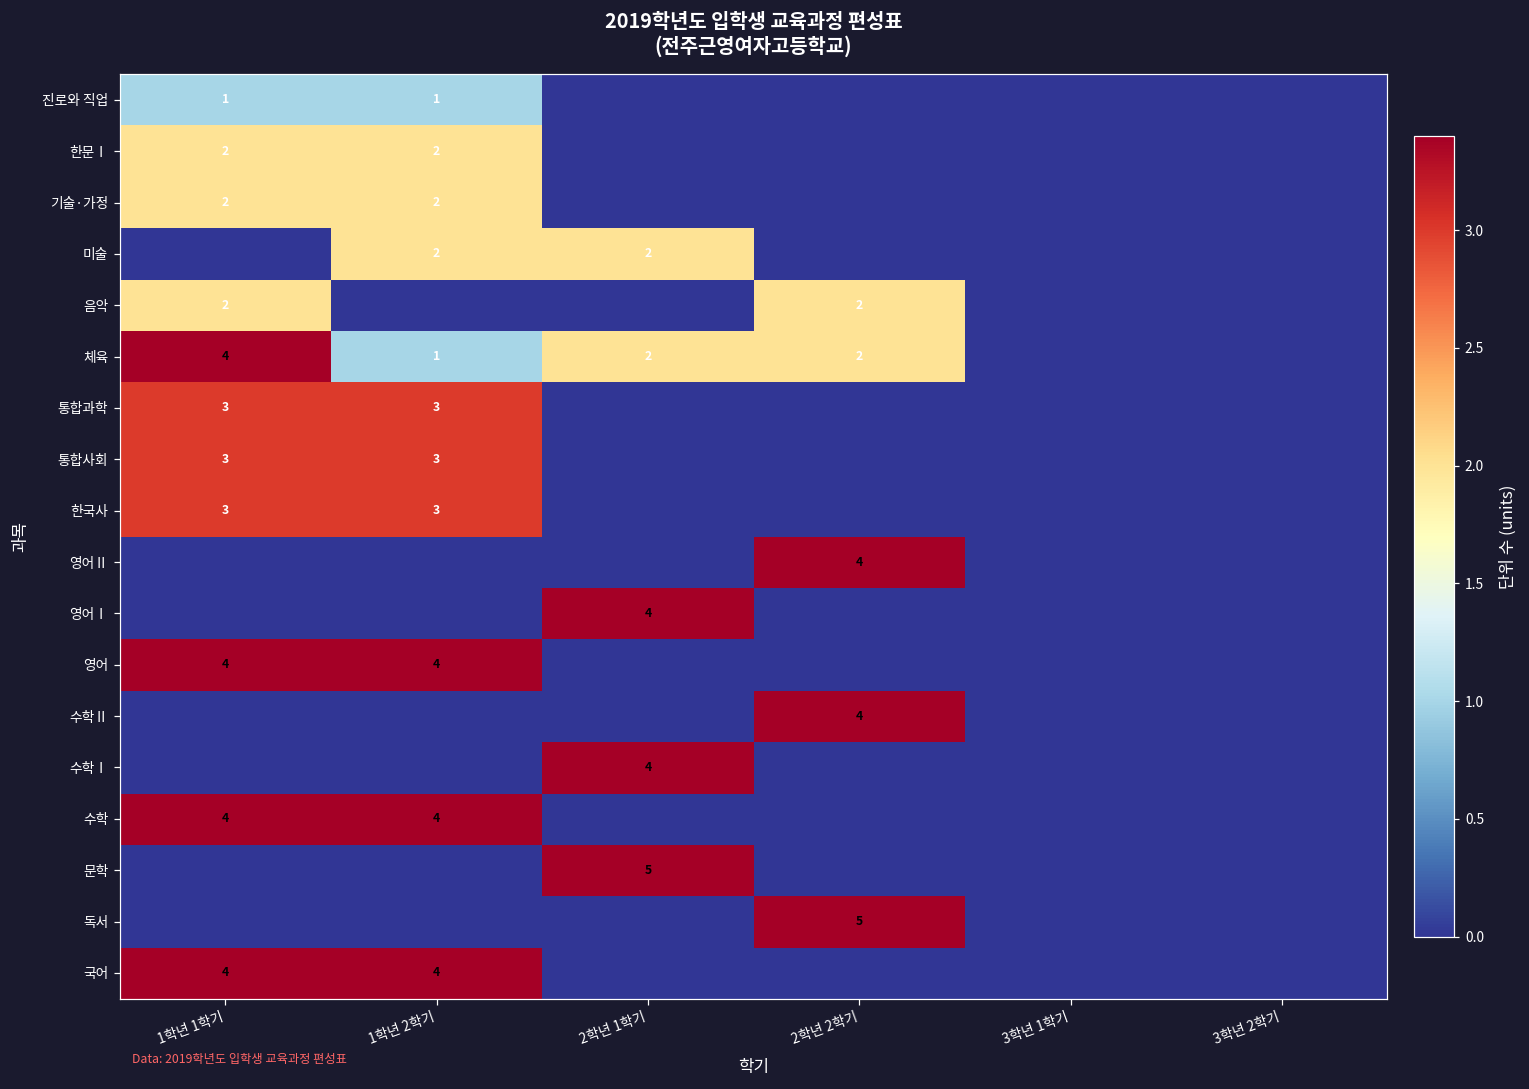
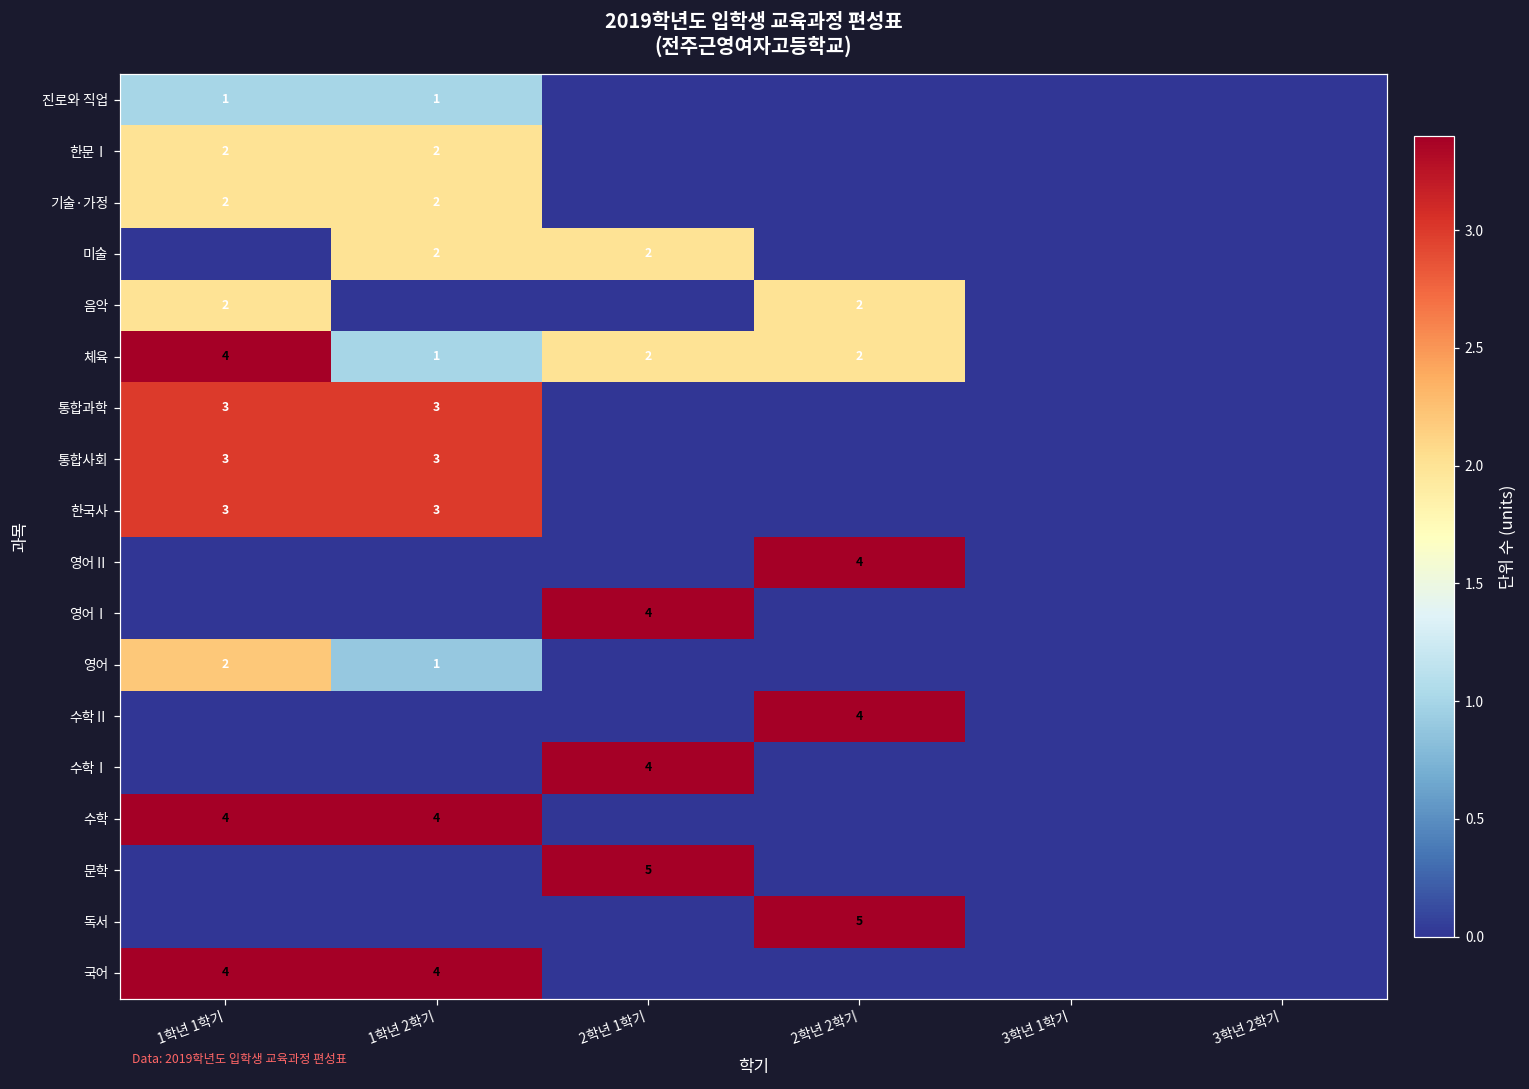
  {
    "진로와 직업": {
      "1학년 1학기": 1,
      "1학년 2학기": 1
    },
    "한문Ⅰ": {
      "1학년 1학기": 2,
      "1학년 2학기": 2
    },
    "기술·가정": {
      "1학년 1학기": 2,
      "1학년 2학기": 2
    },
    "미술": {
      "1학년 2학기": 2,
      "2학년 1학기": 2
    },
    "음악": {
      "1학년 1학기": 2,
      "2학년 2학기": 2
    },
    "체육": {
      "1학년 1학기": 4,
      "1학년 2학기": 1,
      "2학년 1학기": 2,
      "2학년 2학기": 2
    },
    "통합과학": {
      "1학년 1학기": 3,
      "1학년 2학기": 3
    },
    "통합사회": {
      "1학년 1학기": 3,
      "1학년 2학기": 3
    },
    "한국사": {
      "1학년 1학기": 3,
      "1학년 2학기": 3
    },
    "영어Ⅱ": {
      "2학년 2학기": 4
    },
    "영어Ⅰ": {
      "2학년 1학기": 4
    },
    "영어": {
-     "1학년 1학기": 4,
-     "1학년 2학기": 4
+     "1학년 1학기": 2,
+     "1학년 2학기": 1
    },
    "수학Ⅱ": {
      "2학년 2학기": 4
    },
    "수학Ⅰ": {
      "2학년 1학기": 4
    },
    "수학": {
      "1학년 1학기": 4,
      "1학년 2학기": 4
    },
    "문학": {
      "2학년 1학기": 5
    },
    "독서": {
      "2학년 2학기": 5
    },
    "국어": {
      "1학년 1학기": 4,
      "1학년 2학기": 4
    }
  }
